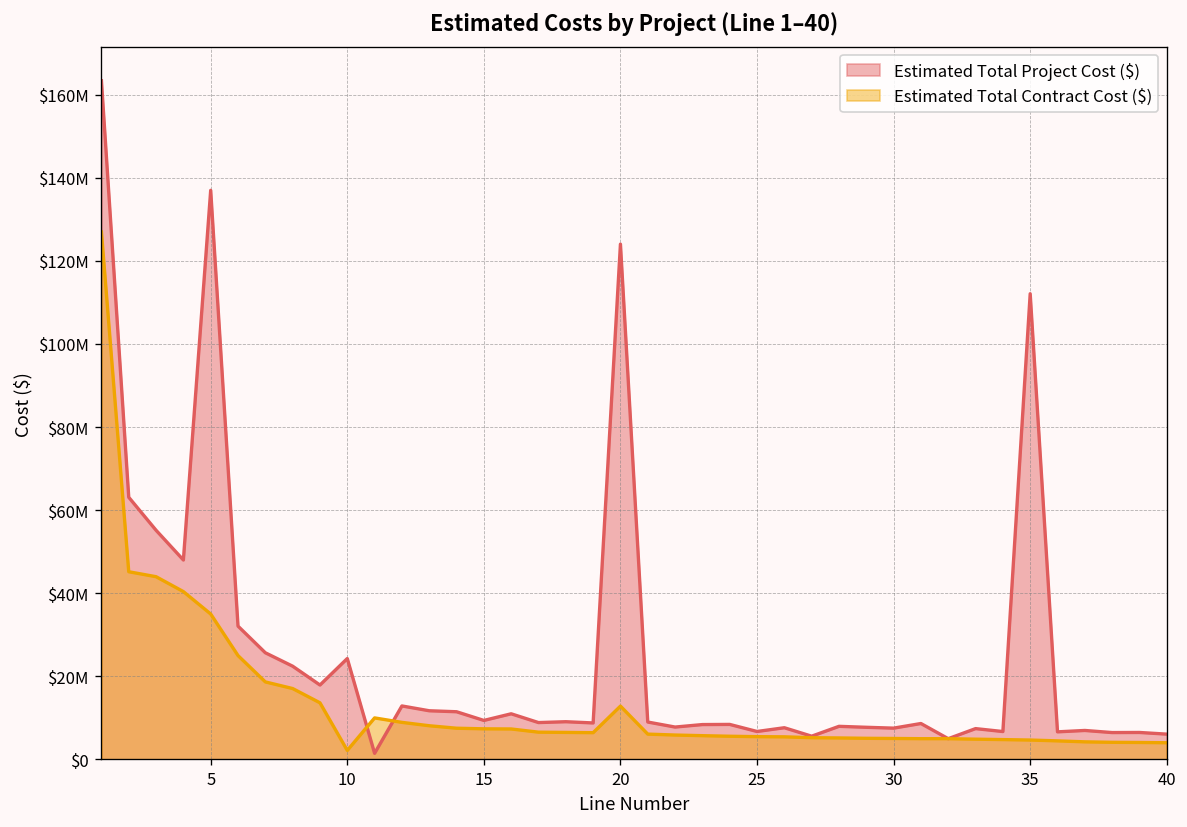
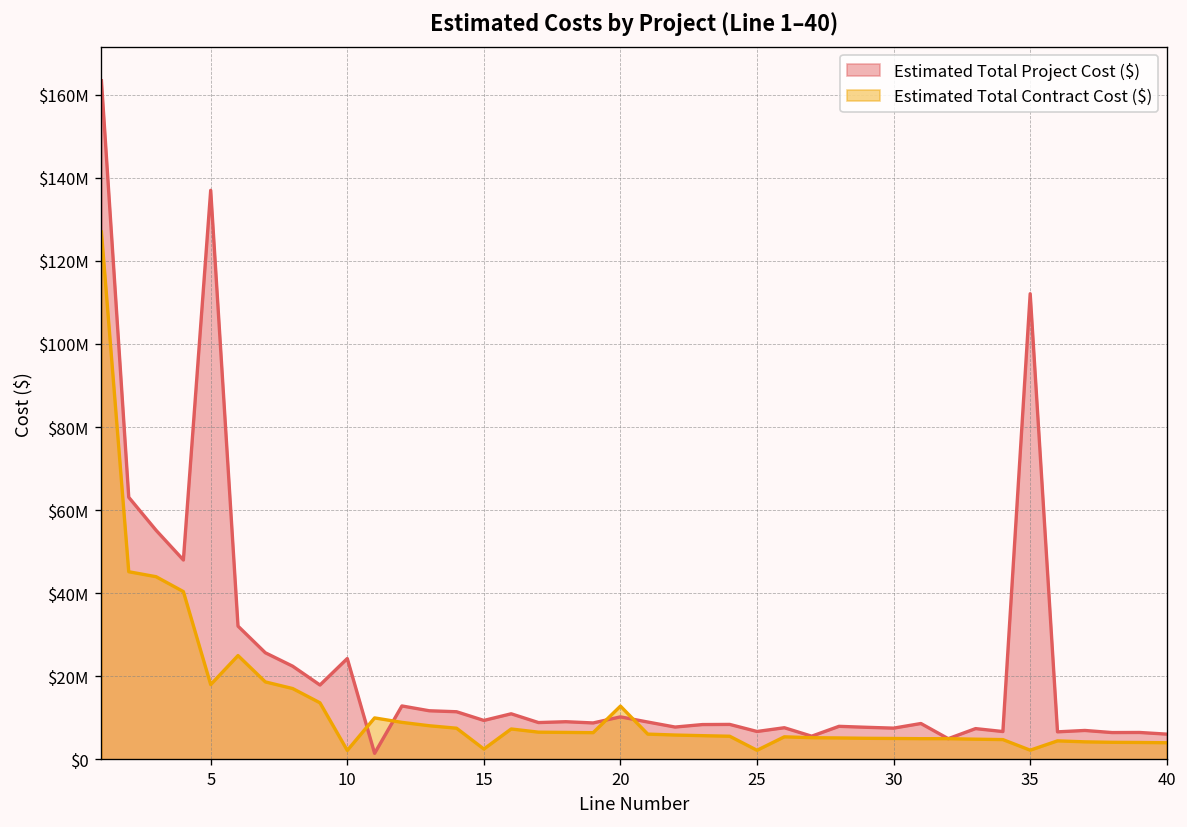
  {
    "Estimated Total Project Cost ($)": {
      "5": "$137000000",
      "10": "$24000000",
      "15": "$9000000",
-     "20": "$124000000",
+     "20": "$10000000",
      "25": "$7000000",
      "30": "$8000000",
      "35": "$112000000",
      "40": "$6000000"
    },
    "Estimated Total Contract Cost ($)": {
-     "5": "$35000000",
+     "5": "$18000000",
      "10": "$2000000",
-     "15": "$7000000",
+     "15": "$3000000",
      "20": "$13000000",
-     "25": "$5000000",
+     "25": "$2000000",
      "30": "$5000000",
-     "35": "$5000000",
+     "35": "$2000000",
      "40": "$4000000"
    }
  }
